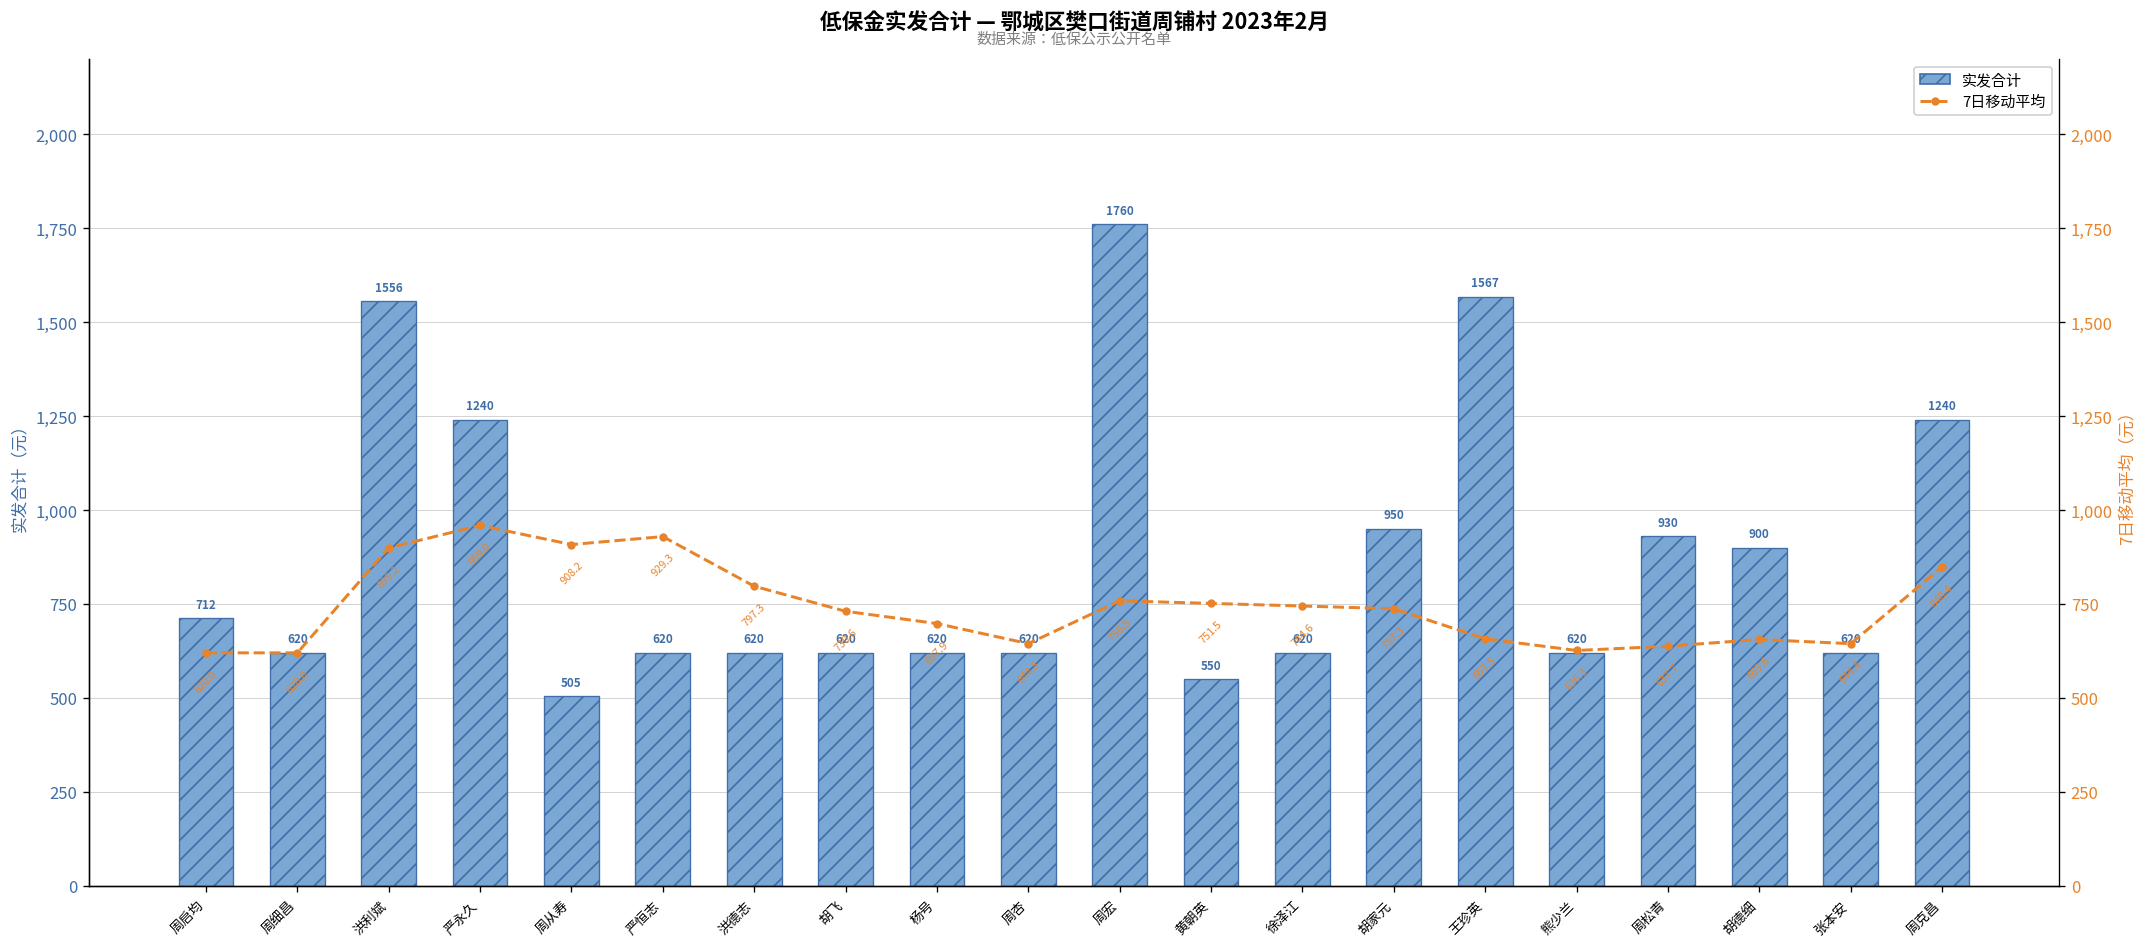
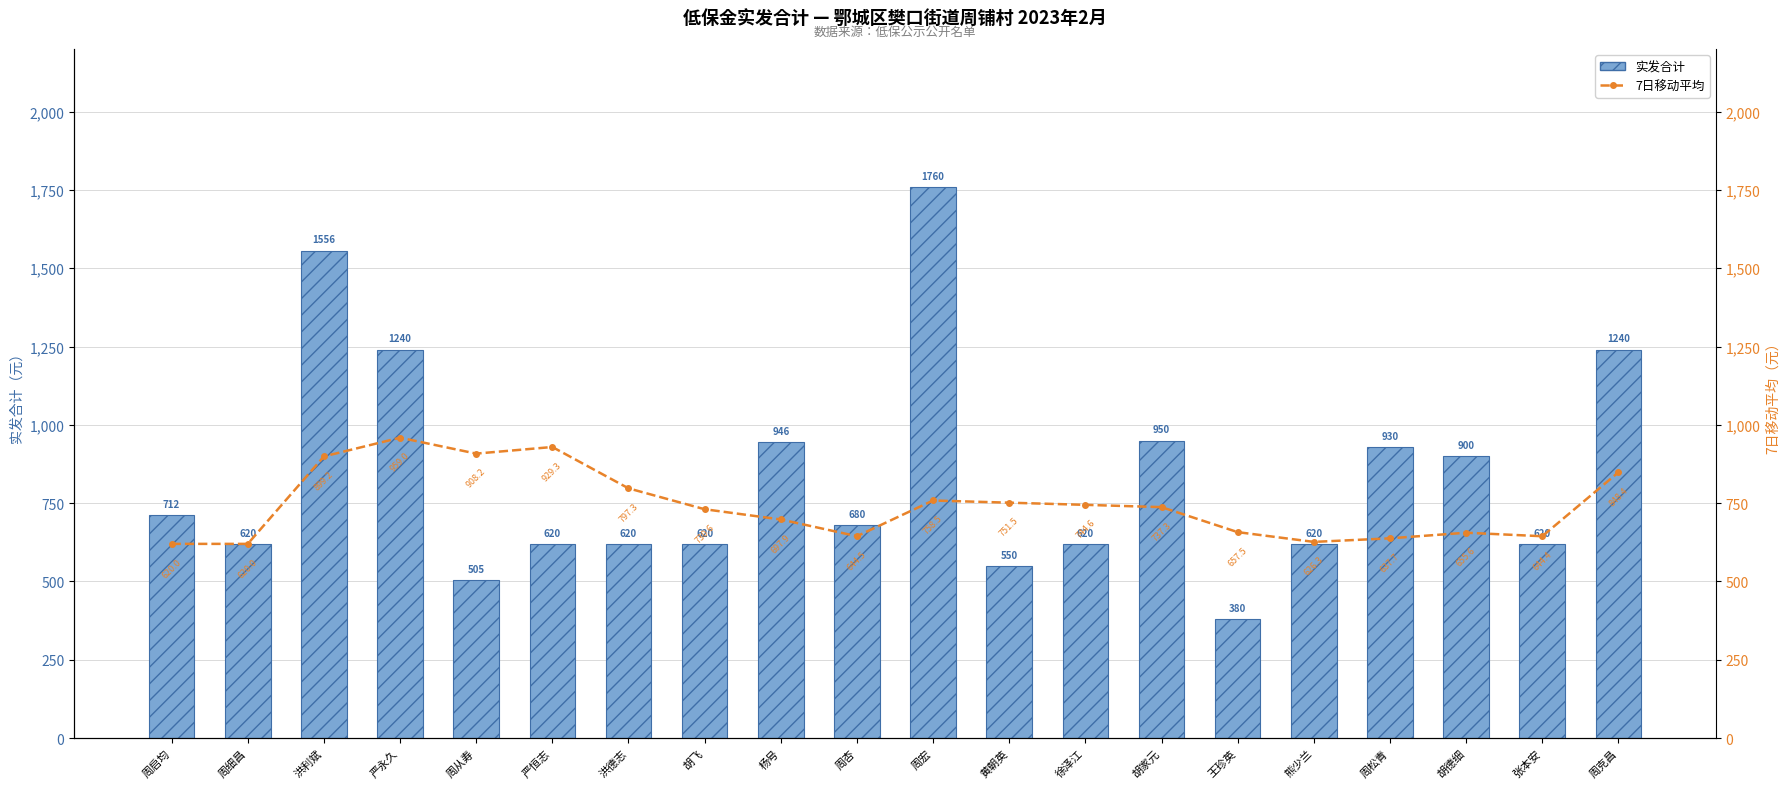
  {
    "实发合计": {
      "周启均": 712,
      "周细昌": 620,
      "洪利斌": 1556,
      "严永久": 1240,
      "周从寿": 505,
      "严恒志": 620,
      "洪德志": 620,
-     "杨号": 620,
-     "周杏": 620,
+     "杨号": 946,
+     "周杏": 680,
      "周宏": 1760,
      "黄朝英": 550,
      "胡家元": 950,
-     "王珍英": 1567,
+     "王珍英": 380,
      "熊少兰": 620,
      "周松青": 930,
      "胡德细": 900,
      "周克昌": 1240
    },
    "7日移动平均": {
      "周启均": 620.0,
      "周细昌": 620,
      "洪利斌": 899.2,
      "严永久": 959.0,
      "周从寿": 908.2,
      "严恒志": 929.3,
      "洪德志": 797.3,
      "杨号": 697.9,
      "周杏": 644.5,
      "周宏": 758.5,
      "黄朝英": 751.5,
      "胡家元": 737.3,
      "王珍英": 657.5,
      "熊少兰": 626.3,
      "周松青": 637.7,
      "胡德细": 655.6,
      "张本安": 644.4,
      "周克昌": 848.4
    }
  }
